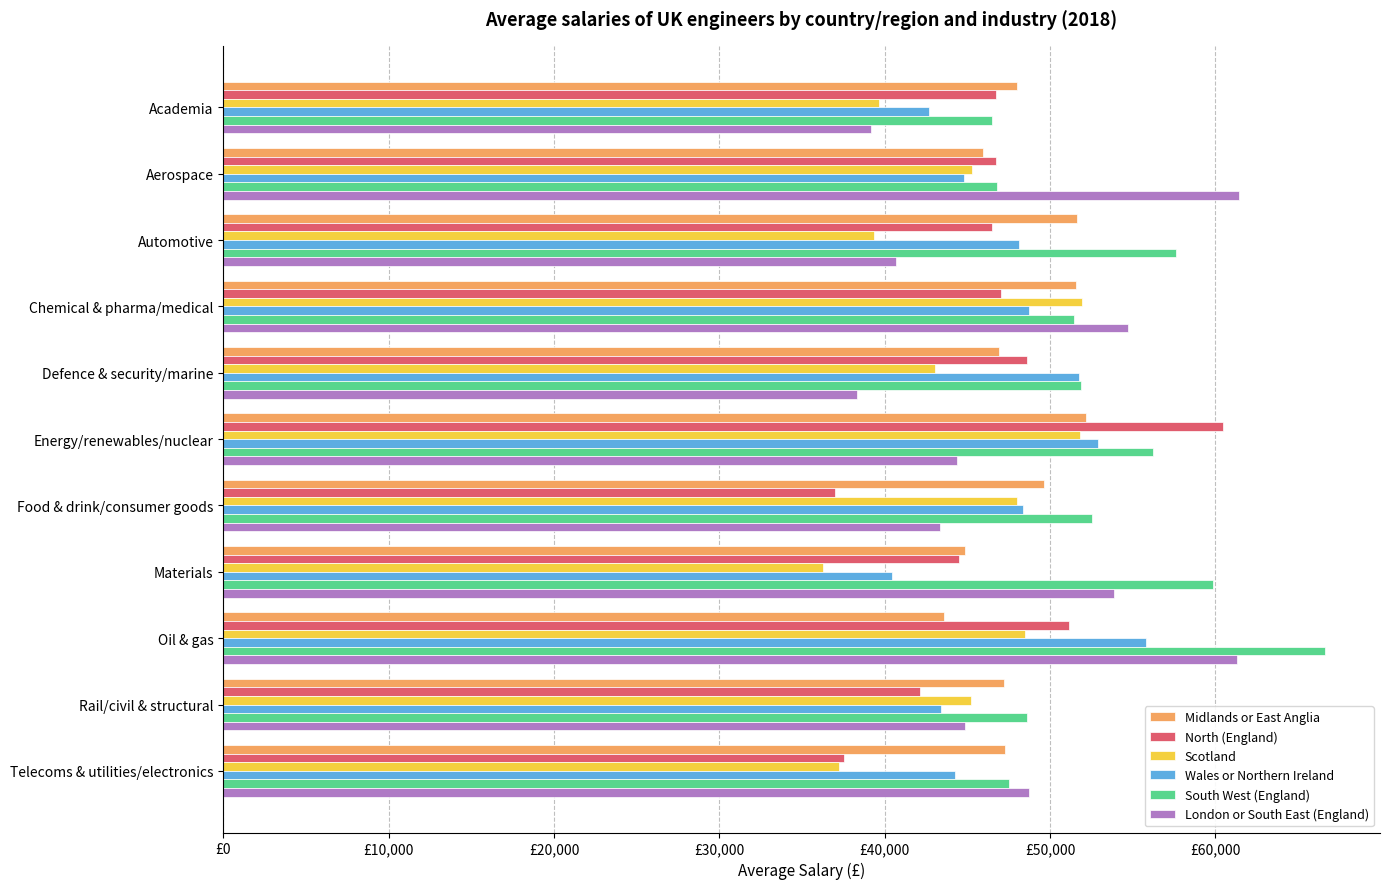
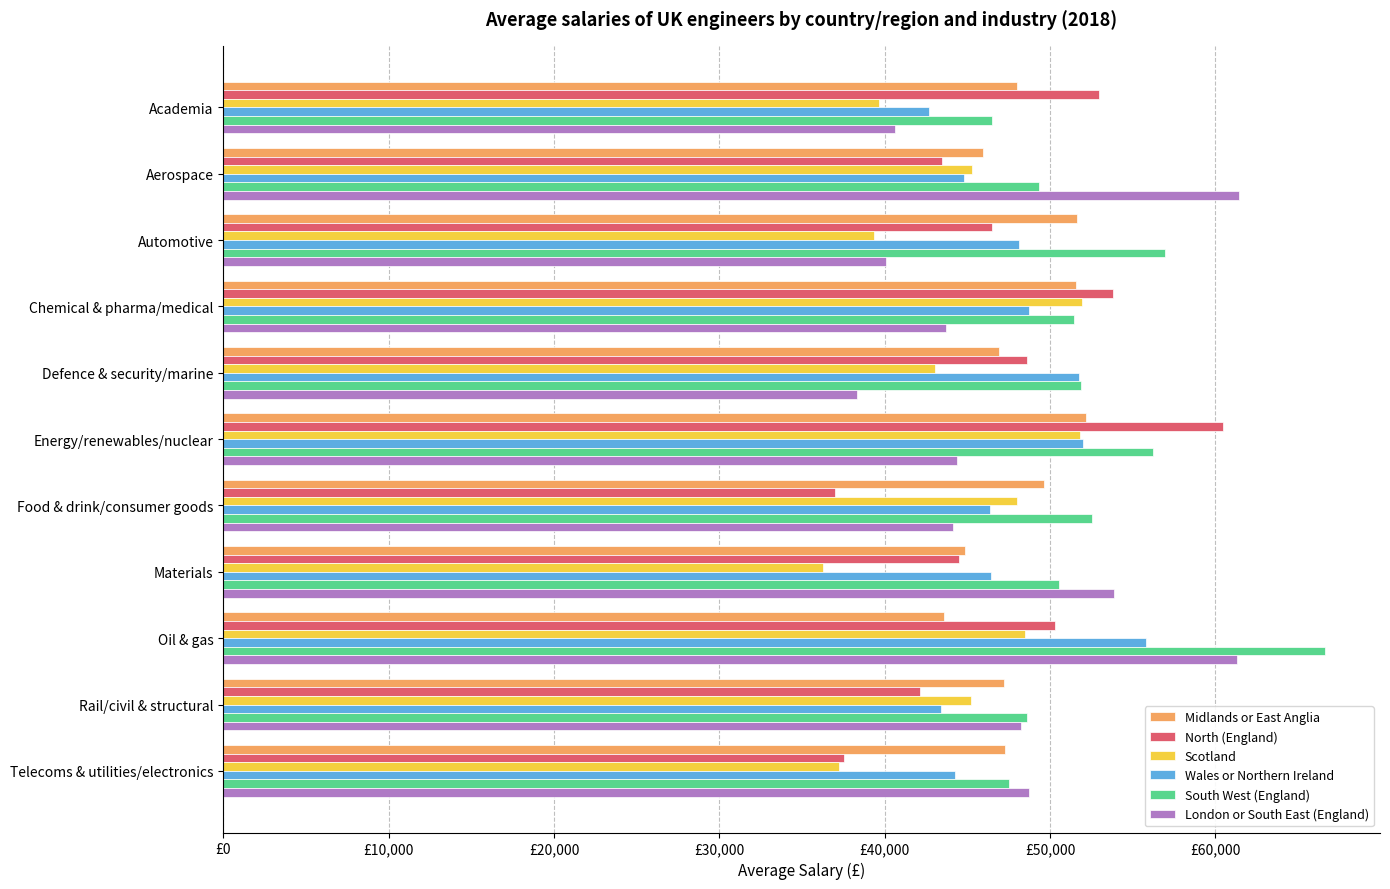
  {
    "North (England)": {
-     "Academia": "£46,800",
-     "Aerospace": "£46,800",
+     "Academia": "£53,000",
+     "Aerospace": "£43,500",
      "Automotive": "£46,500",
-     "Chemical & pharma/medical": "£47,000",
+     "Chemical & pharma/medical": "£53,800",
      "Defence & security/marine": "£48,600",
      "Energy/renewables/nuclear": "£60,500",
      "Food & drink/consumer goods": "£37,000",
      "Materials": "£44,500",
-     "Oil & gas": "£51,200",
+     "Oil & gas": "£50,300",
      "Rail/civil & structural": "£42,100",
      "Telecoms & utilities/electronics": "£37,500"
    },
    "Wales or Northern Ireland": {
      "Academia": "£42,700",
      "Aerospace": "£44,800",
      "Automotive": "£48,200",
      "Chemical & pharma/medical": "£48,700",
      "Defence & security/marine": "£51,800",
-     "Energy/renewables/nuclear": "£52,900",
-     "Food & drink/consumer goods": "£48,400",
-     "Materials": "£40,400",
+     "Energy/renewables/nuclear": "£52,000",
+     "Food & drink/consumer goods": "£46,400",
+     "Materials": "£46,500",
      "Oil & gas": "£55,800",
      "Rail/civil & structural": "£43,400",
      "Telecoms & utilities/electronics": "£44,200"
    },
    "South West (England)": {
      "Academia": "£46,500",
-     "Aerospace": "£46,800",
-     "Automotive": "£57,600",
+     "Aerospace": "£49,400",
+     "Automotive": "£57,000",
      "Chemical & pharma/medical": "£51,500",
      "Defence & security/marine": "£51,900",
      "Energy/renewables/nuclear": "£56,300",
      "Food & drink/consumer goods": "£52,600",
-     "Materials": "£59,900",
+     "Materials": "£50,600",
      "Oil & gas": "£66,600",
      "Rail/civil & structural": "£48,600",
      "Telecoms & utilities/electronics": "£47,500"
    },
    "London or South East (England)": {
-     "Academia": "£39,200",
+     "Academia": "£40,600",
      "Aerospace": "£61,500",
-     "Automotive": "£40,700",
-     "Chemical & pharma/medical": "£54,700",
+     "Automotive": "£40,100",
+     "Chemical & pharma/medical": "£43,700",
      "Defence & security/marine": "£38,300",
      "Energy/renewables/nuclear": "£44,400",
-     "Food & drink/consumer goods": "£43,300",
+     "Food & drink/consumer goods": "£44,200",
      "Materials": "£53,900",
      "Oil & gas": "£61,300",
-     "Rail/civil & structural": "£44,800",
+     "Rail/civil & structural": "£48,200",
      "Telecoms & utilities/electronics": "£48,700"
    }
  }
